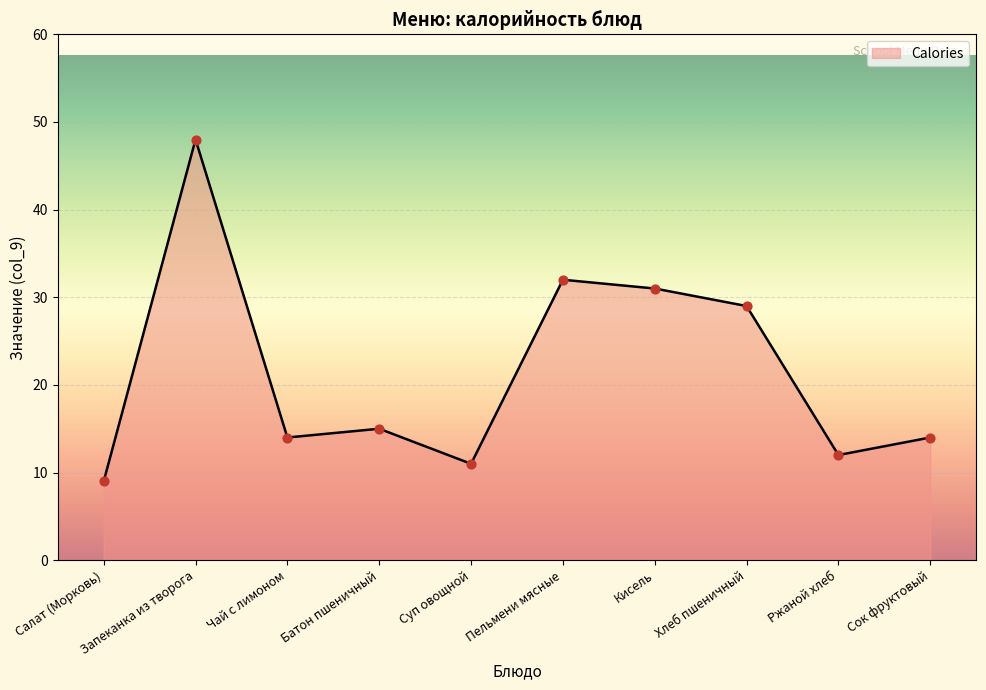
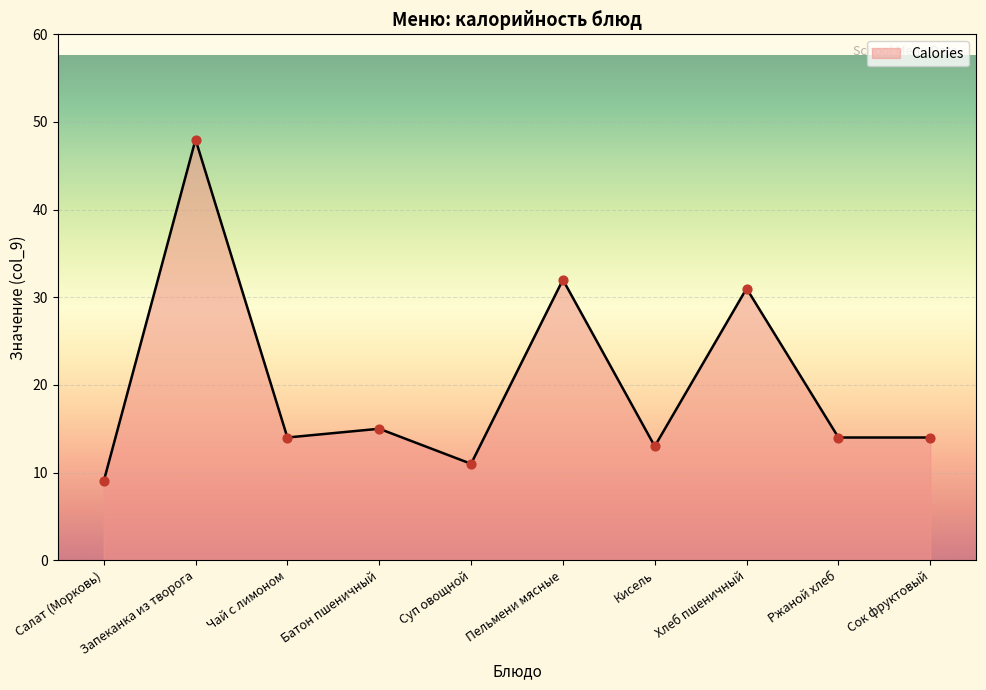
  {
    "Салат (Морковь)": 9,
    "Запеканка из творога": 48,
    "Чай с лимоном": 14,
    "Батон пшеничный": 15,
    "Суп овощной": 11,
    "Пельмени мясные": 32,
-   "Кисель": 31,
-   "Хлеб пшеничный": 29,
-   "Ржаной хлеб": 12,
+   "Кисель": 13,
+   "Хлеб пшеничный": 31,
+   "Ржаной хлеб": 14,
    "Сок фруктовый": 14
  }
